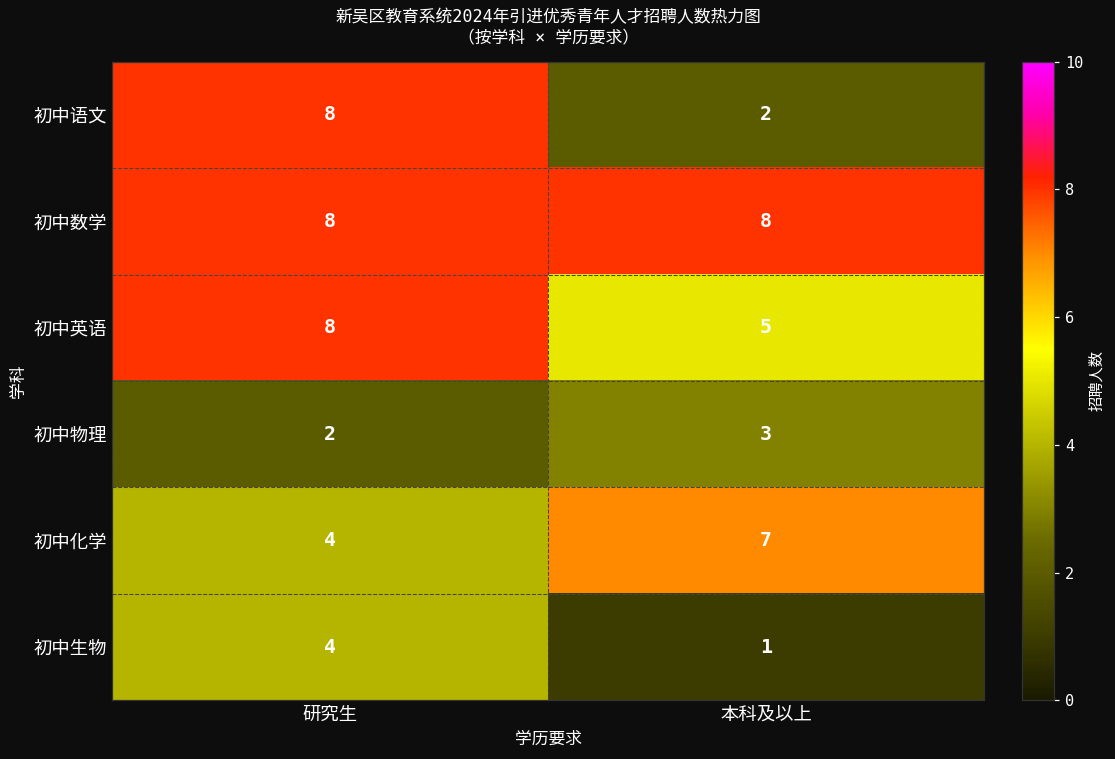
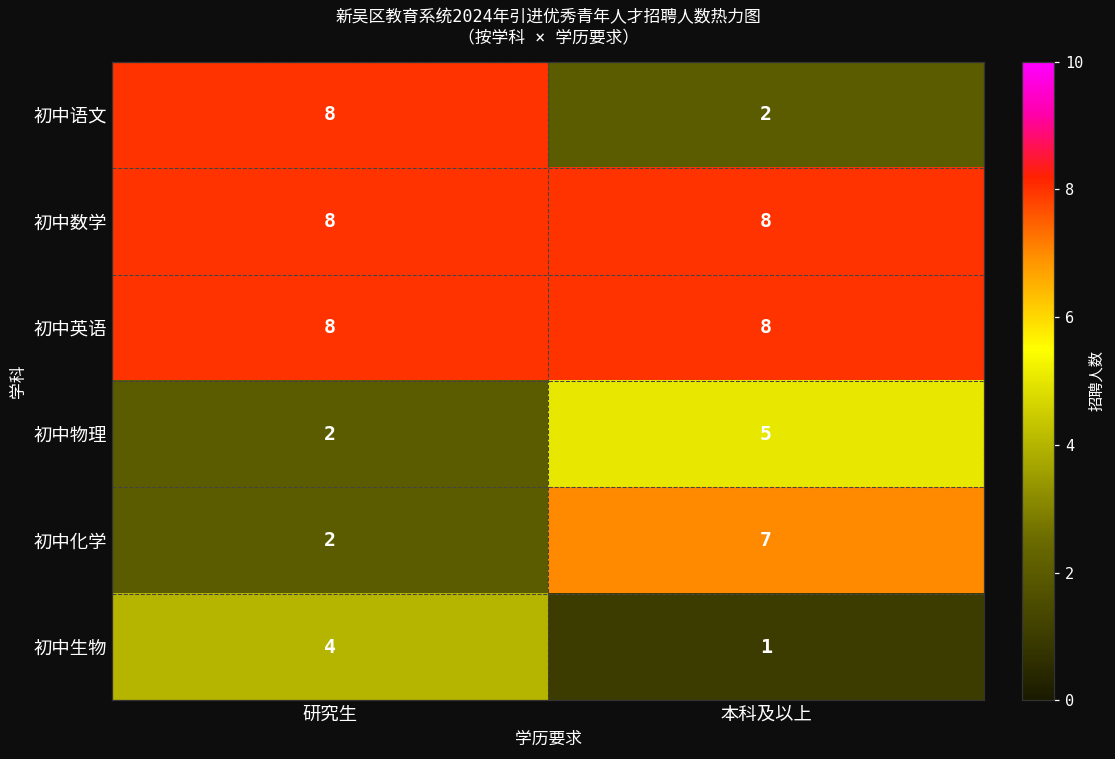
  {
    "初中语文": {
      "研究生": 8,
      "本科及以上": 2
    },
    "初中数学": {
      "研究生": 8,
      "本科及以上": 8
    },
    "初中英语": {
      "研究生": 8,
-     "本科及以上": 5
+     "本科及以上": 8
    },
    "初中物理": {
      "研究生": 2,
-     "本科及以上": 3
+     "本科及以上": 5
    },
    "初中化学": {
-     "研究生": 4,
+     "研究生": 2,
      "本科及以上": 7
    },
    "初中生物": {
      "研究生": 4,
      "本科及以上": 1
    }
  }
